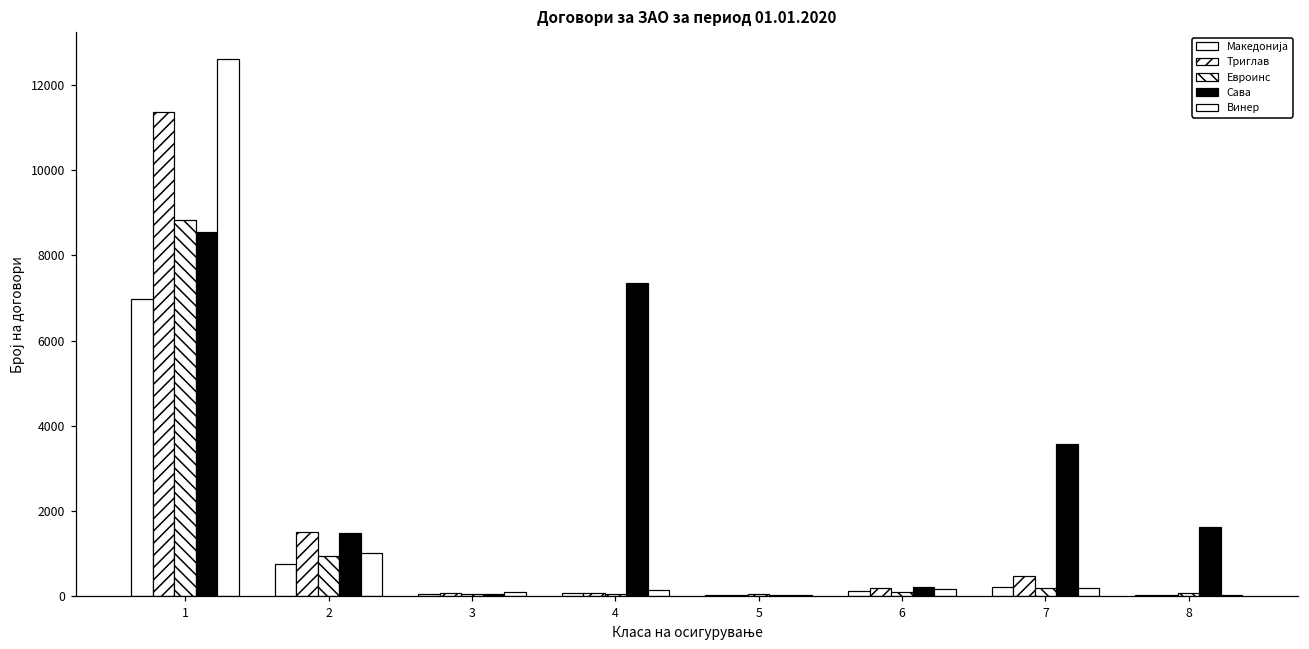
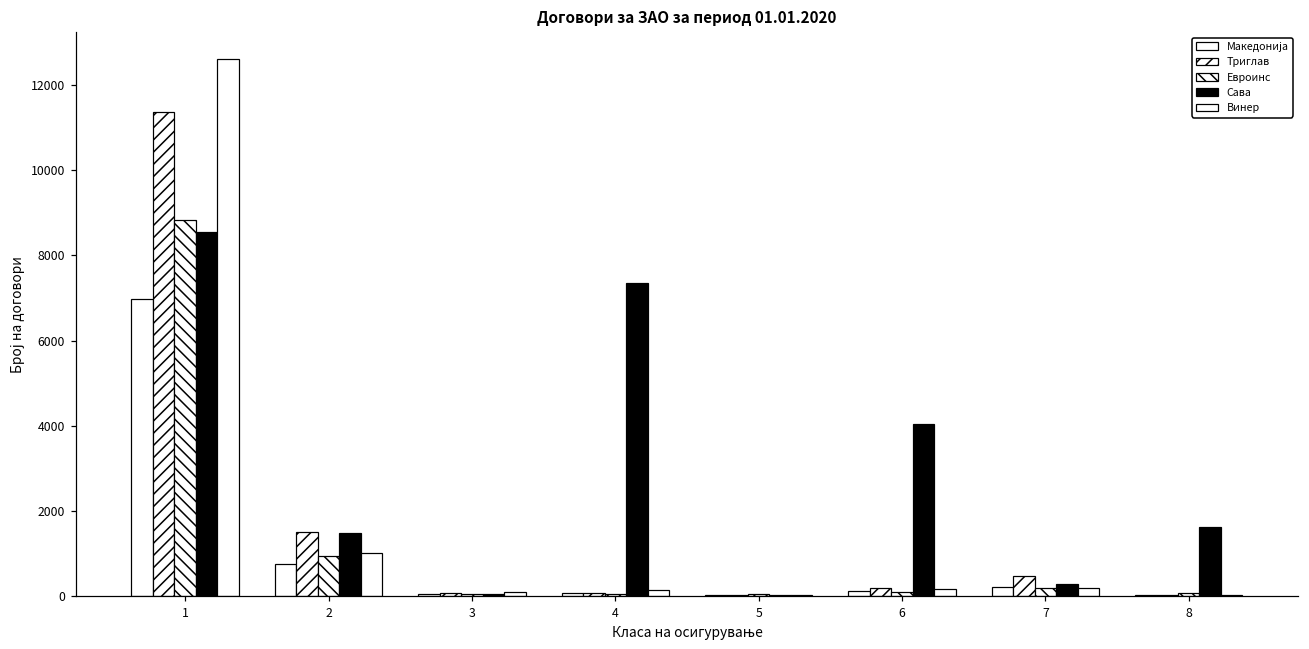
  {
    "Сава": {
      "1": 8600,
      "2": 1500,
      "4": 7400,
-     "6": 200,
-     "7": 3600,
+     "6": 4000,
+     "7": 300,
      "8": 1600
    }
  }
